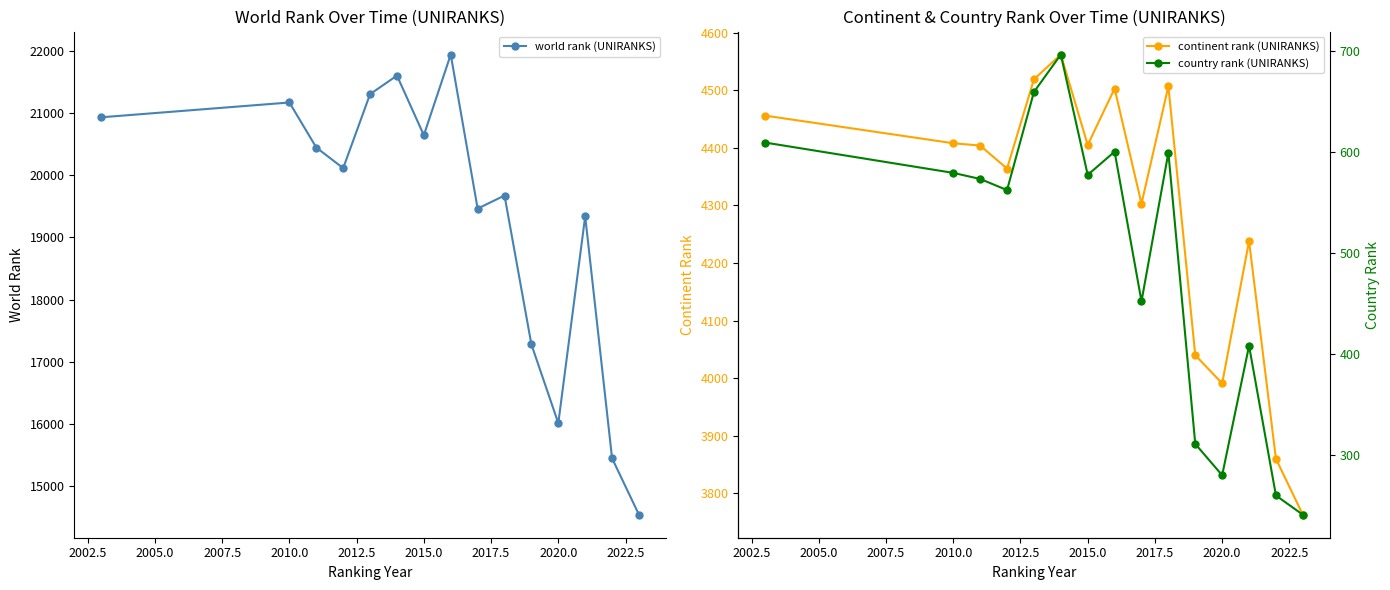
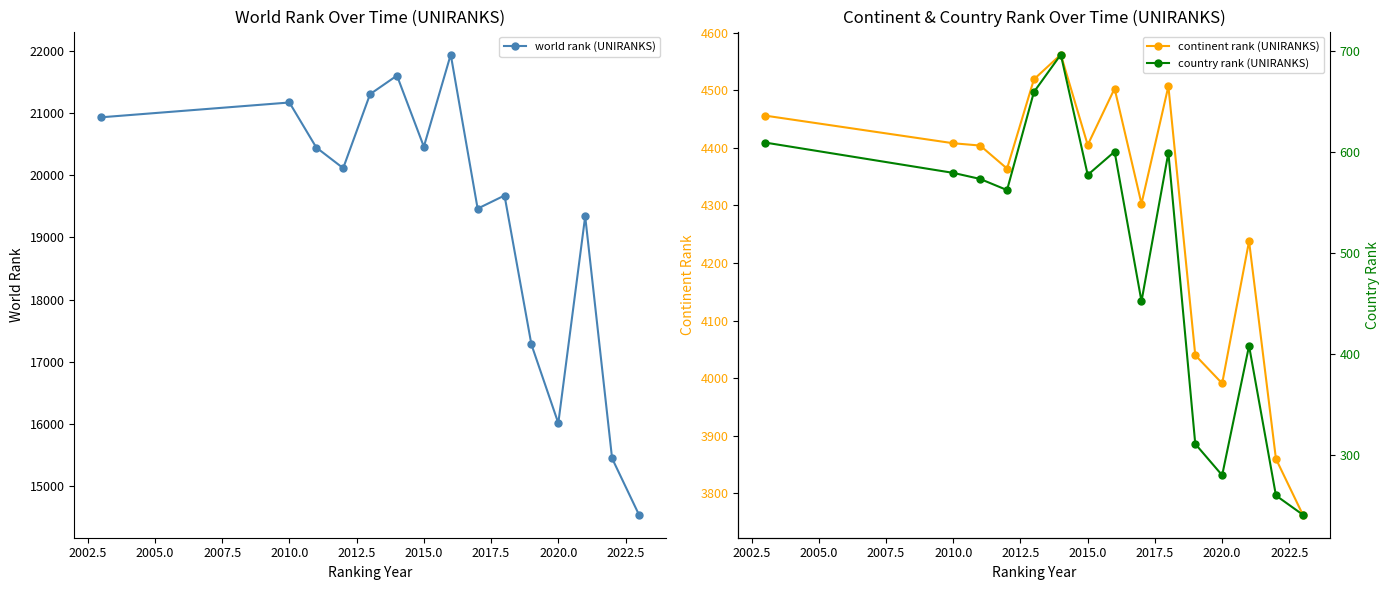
  {
    "World Rank Over Time (UNIRANKS)": {
      "2010.0": 21200,
-     "2015.0": 20600,
+     "2015.0": 20500,
      "2020.0": 16000
    }
  }
